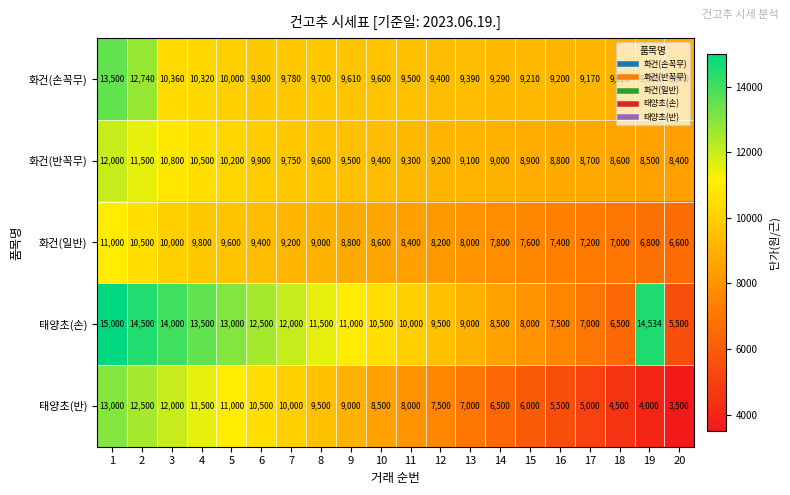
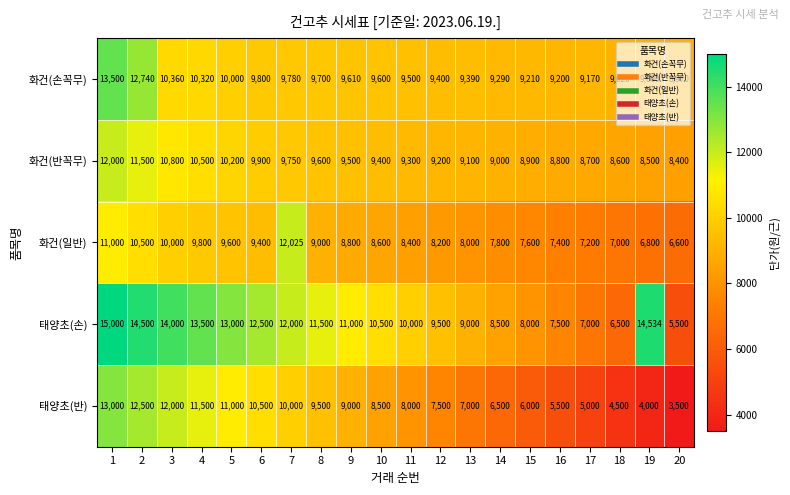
  {
    "화건(손꼭무)": {
      "1": "13,500",
      "2": "12,740",
      "3": "10,360",
      "4": "10,320",
      "5": "10,000",
      "6": "9,800",
      "7": "9,780",
      "8": "9,700",
      "9": "9,610",
      "10": "9,600",
      "11": "9,500",
      "12": "9,400",
      "13": "9,390",
      "14": "9,290",
      "15": "9,210",
      "16": "9,200",
      "17": "9,170"
    },
    "화건(반꼭무)": {
      "1": "12,000",
      "2": "11,500",
      "3": "10,800",
      "4": "10,500",
      "5": "10,200",
      "6": "9,900",
      "7": "9,750",
      "8": "9,600",
      "9": "9,500",
      "10": "9,400",
      "11": "9,300",
      "12": "9,200",
      "13": "9,100",
      "14": "9,000",
      "15": "8,900",
      "16": "8,800",
      "17": "8,700",
      "18": "8,600",
      "19": "8,500",
      "20": "8,400"
    },
    "화건(일반)": {
      "1": "11,000",
      "2": "10,500",
      "3": "10,000",
      "4": "9,800",
      "5": "9,600",
      "6": "9,400",
-     "7": "9,200",
+     "7": "12,025",
      "8": "9,000",
      "9": "8,800",
      "10": "8,600",
      "11": "8,400",
      "12": "8,200",
      "13": "8,000",
      "14": "7,800",
      "15": "7,600",
      "16": "7,400",
      "17": "7,200",
      "18": "7,000",
      "19": "6,800",
      "20": "6,600"
    },
    "태양초(손)": {
      "1": "15,000",
      "2": "14,500",
      "3": "14,000",
      "4": "13,500",
      "5": "13,000",
      "6": "12,500",
      "7": "12,000",
      "8": "11,500",
      "9": "11,000",
      "10": "10,500",
      "11": "10,000",
      "12": "9,500",
      "13": "9,000",
      "14": "8,500",
      "15": "8,000",
      "16": "7,500",
      "17": "7,000",
      "18": "6,500",
      "19": "14,534",
      "20": "5,500"
    },
    "태양초(반)": {
      "1": "13,000",
      "2": "12,500",
      "3": "12,000",
      "4": "11,500",
      "5": "11,000",
      "6": "10,500",
      "7": "10,000",
      "8": "9,500",
      "9": "9,000",
      "10": "8,500",
      "11": "8,000",
      "12": "7,500",
      "13": "7,000",
      "14": "6,500",
      "15": "6,000",
      "16": "5,500",
      "17": "5,000",
      "18": "4,500",
      "19": "4,000",
      "20": "3,500"
    }
  }
